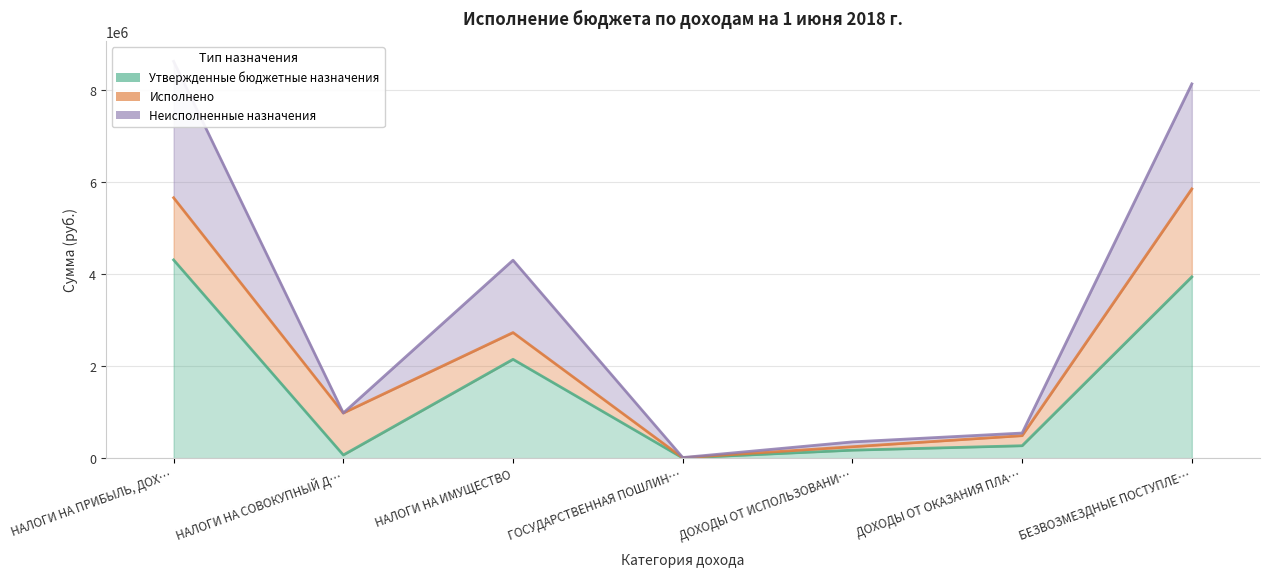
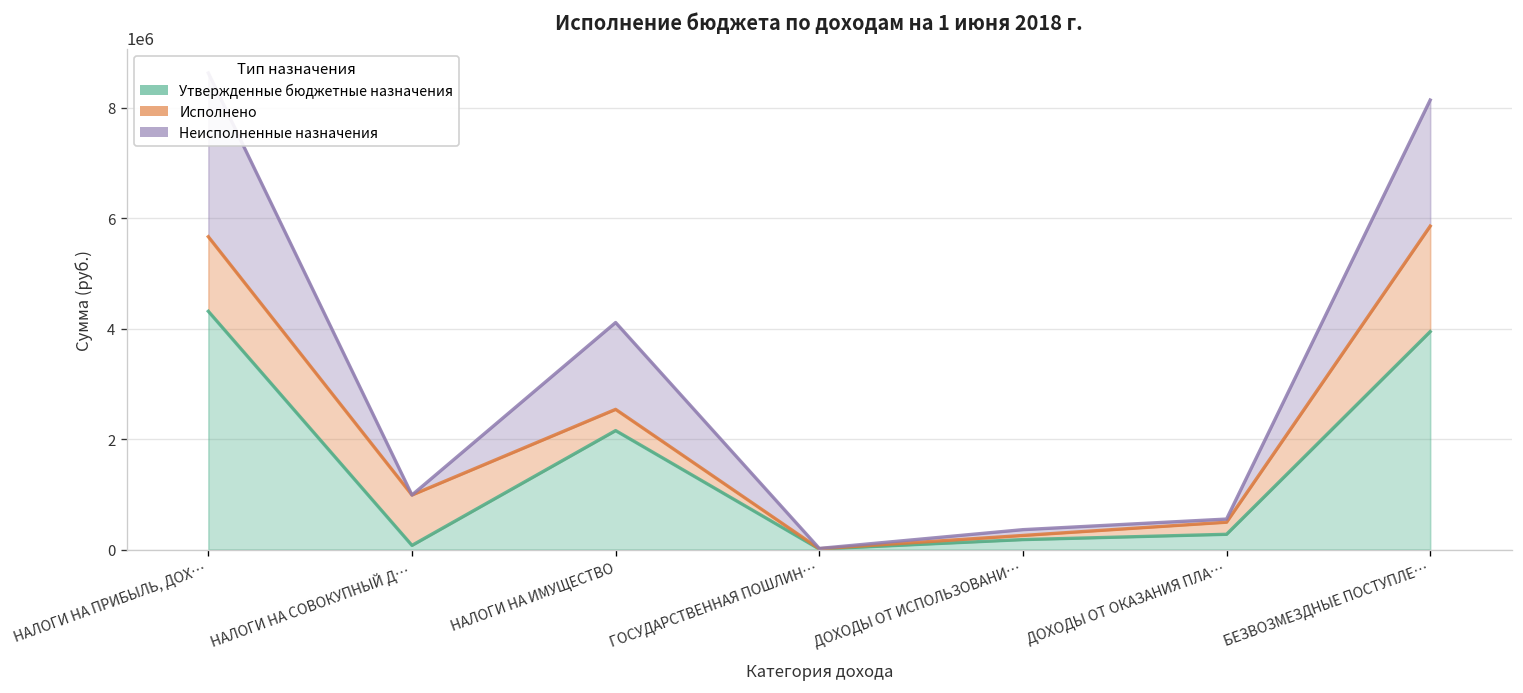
  {
    "Исполнено": {
      "НАЛОГИ НА ПРИБЫЛЬ, ДОХ…": 1400000,
-     "НАЛОГИ НА ИМУЩЕСТВО": 600000,
+     "НАЛОГИ НА ИМУЩЕСТВО": 400000,
      "ДОХОДЫ ОТ ИСПОЛЬЗОВАНИ…": 100000,
      "ДОХОДЫ ОТ ОКАЗАНИЯ ПЛА…": 200000,
      "БЕЗВОЗМЕЗДНЫЕ ПОСТУПЛЕ…": 1900000
    }
  }
